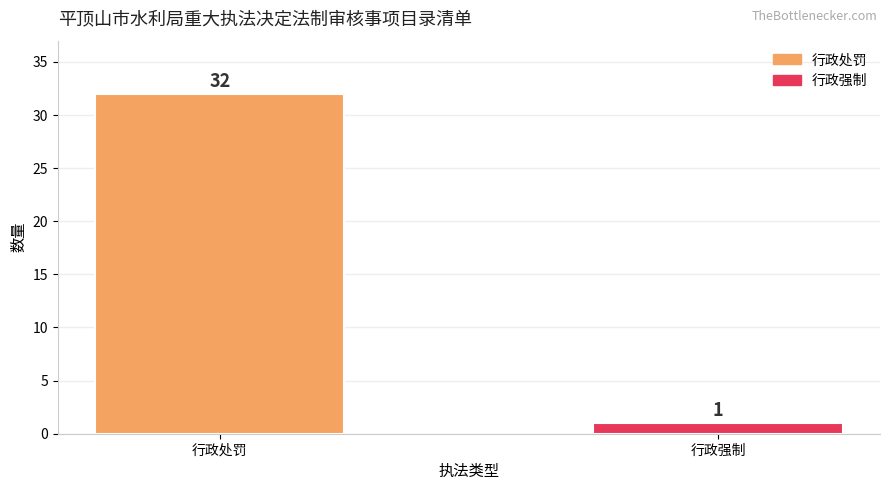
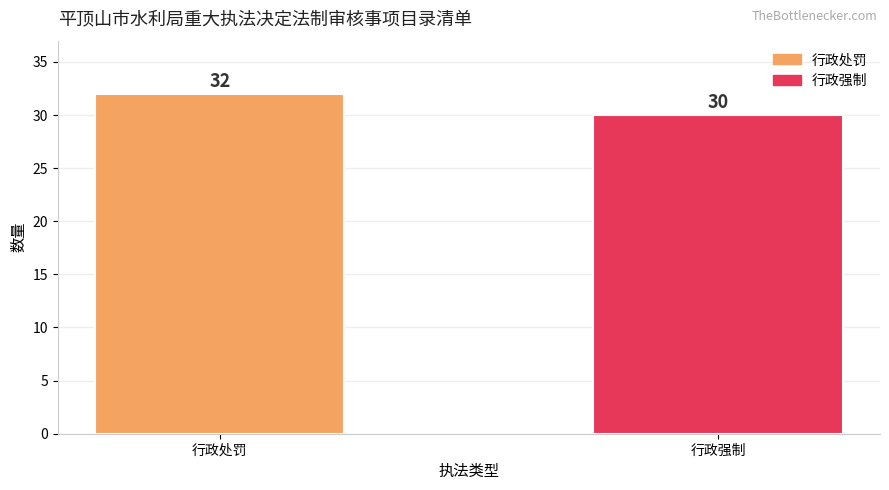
  {
    "行政处罚": 32,
-   "行政强制": 1
+   "行政强制": 30
  }
